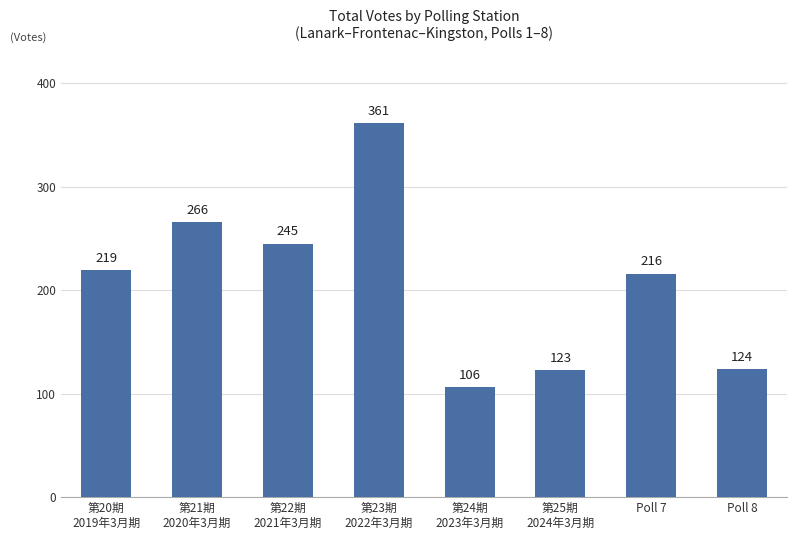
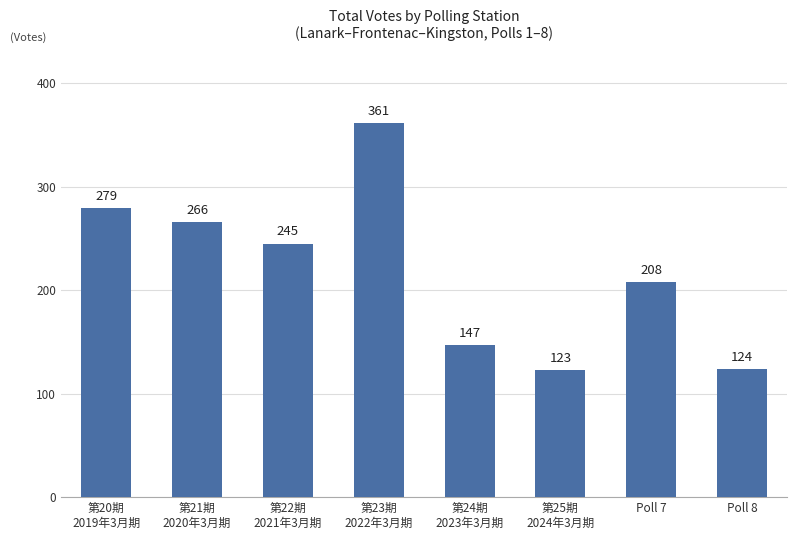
  {
-   "第20期 2019年3月期": 219,
+   "第20期 2019年3月期": 279,
    "第21期 2020年3月期": 266,
    "第22期 2021年3月期": 245,
    "第23期 2022年3月期": 361,
-   "第24期 2023年3月期": 106,
+   "第24期 2023年3月期": 147,
    "第25期 2024年3月期": 123,
-   "Poll 7": 216,
+   "Poll 7": 208,
    "Poll 8": 124
  }
